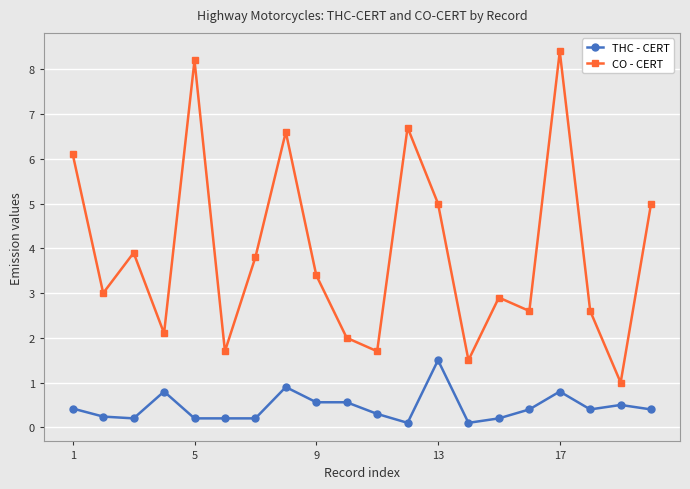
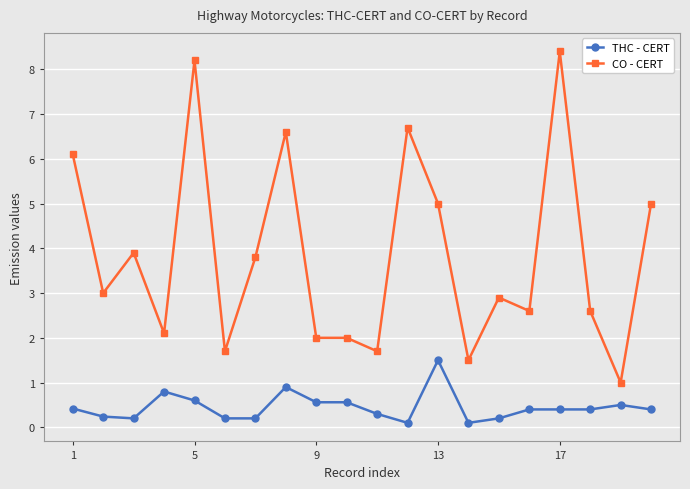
  {
    "THC - CERT": {
      "1": 0.4,
-     "5": 0.2,
+     "5": 0.6,
      "9": 0.6,
      "13": 1.5,
-     "17": 0.8
+     "17": 0.4
    },
    "CO - CERT": {
      "1": 6.1,
      "5": 8.2,
-     "9": 3.4,
+     "9": 2.0,
      "13": 5.0,
      "17": 8.4
    }
  }
